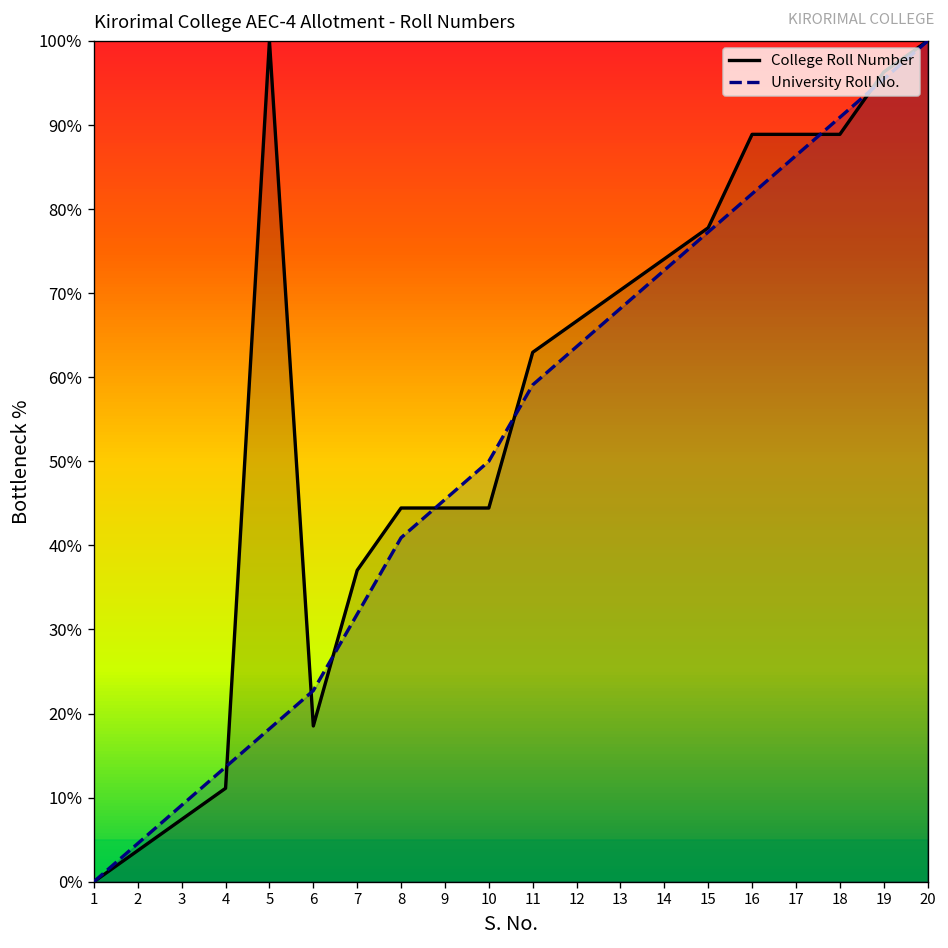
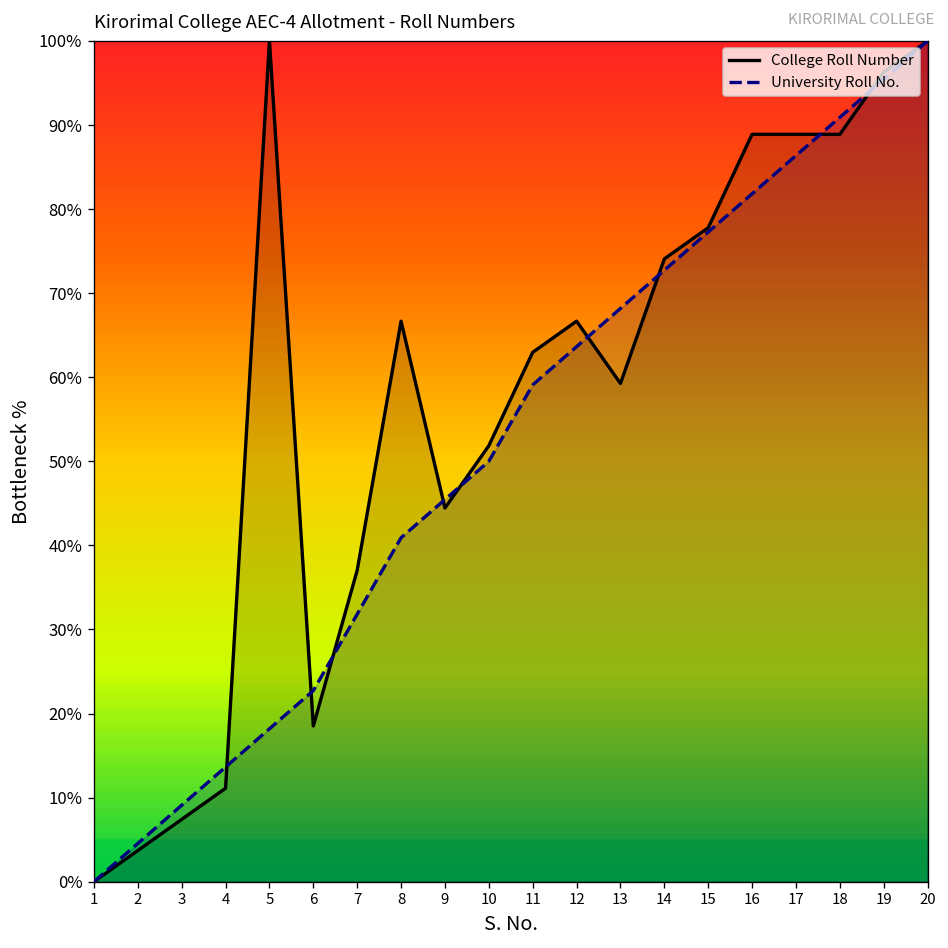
  {
    "College Roll Number": {
      "3": "7%",
      "4": "11%",
      "5": "100%",
      "6": "19%",
      "7": "37%",
-     "8": "44%",
+     "8": "67%",
      "9": "44%",
-     "10": "44%",
+     "10": "52%",
      "11": "63%",
      "12": "67%",
-     "13": "70%",
+     "13": "59%",
      "14": "74%",
      "15": "78%",
      "16": "89%",
      "17": "89%",
      "18": "89%"
    },
    "University Roll No.": {
      "3": "9%",
      "4": "14%",
      "5": "18%",
      "6": "23%",
      "7": "32%",
      "8": "41%",
      "9": "45%",
      "10": "50%",
      "11": "59%",
      "12": "64%",
      "13": "68%",
      "14": "73%",
      "15": "77%",
      "16": "82%",
      "17": "86%",
      "18": "91%"
    }
  }
